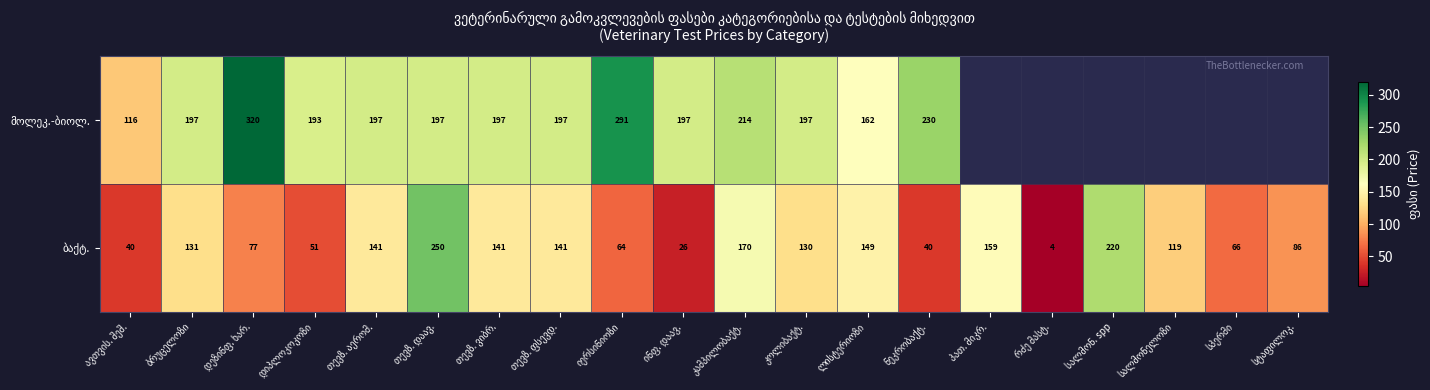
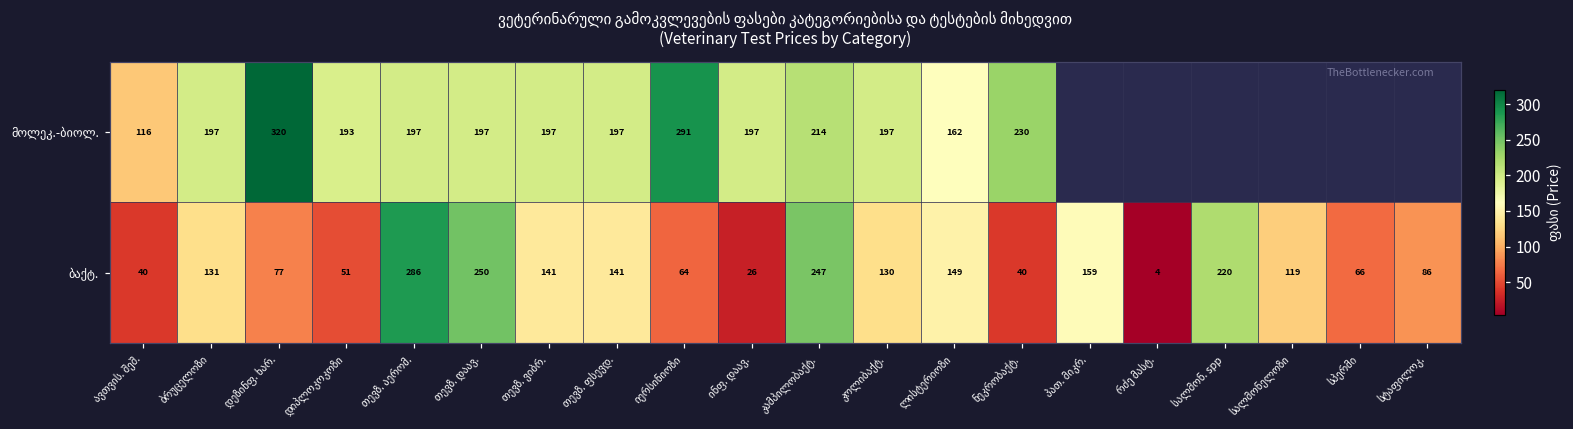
  {
    "მოლეკ.-ბიოლ.": {
      "ავთვის. შეშ.": 116,
      "ბრუცელოზი": 197,
      "დეზინფ. ხარ.": 320,
      "დიპლოკოკოზი": 193,
      "თევზ. აერომ.": 197,
      "თევზ. დაავ.": 197,
      "თევზ. ვიბრ.": 197,
      "თევზ. ფსევდ.": 197,
      "იერსინიოზი": 291,
      "ინფ. დაავ.": 197,
      "კამპილობაქტ.": 214,
      "კოლიბაქტ.": 197,
      "ლისტერიოზი": 162,
      "ნეკრობაქტ.": 230
    },
    "ბაქტ.": {
      "ავთვის. შეშ.": 40,
      "ბრუცელოზი": 131,
      "დეზინფ. ხარ.": 77,
      "დიპლოკოკოზი": 51,
-     "თევზ. აერომ.": 141,
+     "თევზ. აერომ.": 286,
      "თევზ. დაავ.": 250,
      "თევზ. ვიბრ.": 141,
      "თევზ. ფსევდ.": 141,
      "იერსინიოზი": 64,
      "ინფ. დაავ.": 26,
-     "კამპილობაქტ.": 170,
+     "კამპილობაქტ.": 247,
      "კოლიბაქტ.": 130,
      "ლისტერიოზი": 149,
      "ნეკრობაქტ.": 40,
      "პათ. მიკრ.": 159,
      "რძე მასტ.": 4,
      "სალმონ. spp": 220,
      "სალმონელოზი": 119,
      "სპერმი": 66,
      "სტაფილოკ.": 86
    }
  }
